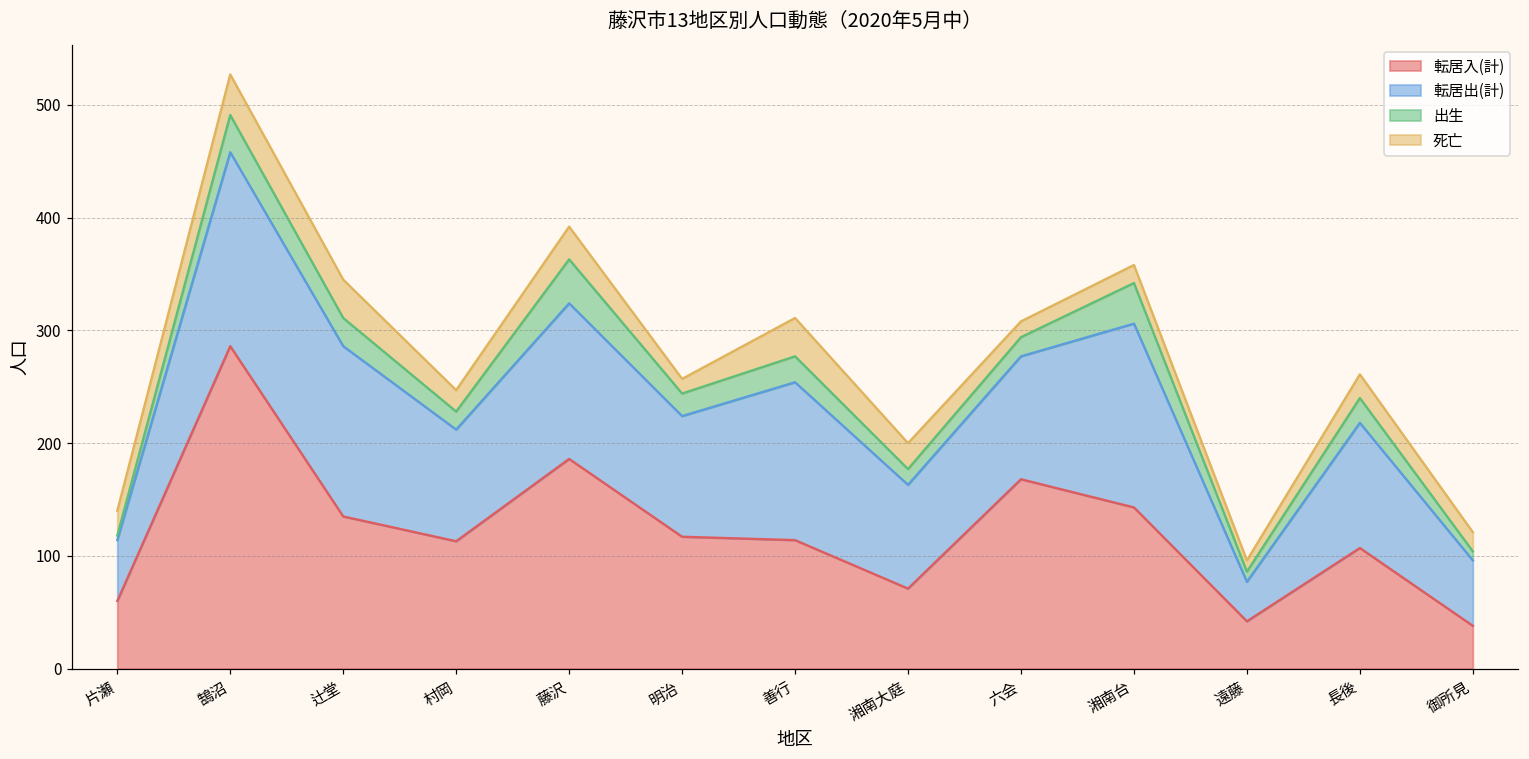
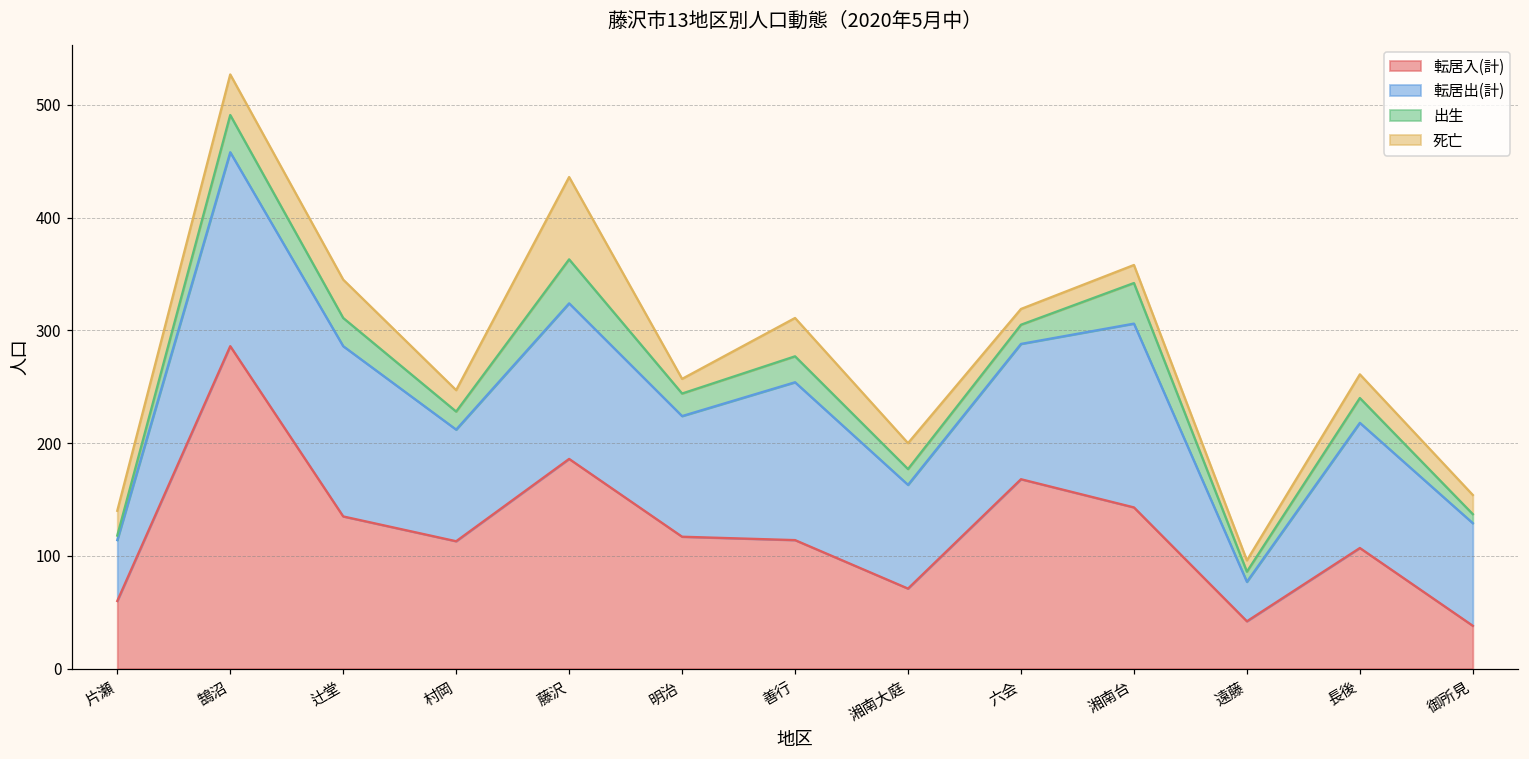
  {
    "転居入(計)": {
      "片瀬": 60,
      "鵠沼": 286,
      "辻堂": 135,
      "村岡": 113,
      "藤沢": 186,
      "明治": 117,
      "善行": 114,
      "湘南大庭": 71,
      "六会": 168,
      "湘南台": 143,
      "遠藤": 42,
      "長後": 107,
      "御所見": 38
    },
    "転居出(計)": {
      "片瀬": 54,
      "鵠沼": 172,
      "辻堂": 151,
      "村岡": 99,
      "藤沢": 138,
      "明治": 107,
      "善行": 140,
      "湘南大庭": 92,
-     "六会": 109,
+     "六会": 120,
      "湘南台": 163,
      "遠藤": 35,
      "長後": 111,
-     "御所見": 58
+     "御所見": 91
    },
    "出生": {
      "片瀬": 4,
      "鵠沼": 33,
      "辻堂": 25,
      "村岡": 16,
      "藤沢": 39,
      "明治": 20,
      "善行": 23,
      "湘南大庭": 14,
      "六会": 17,
      "湘南台": 36,
      "遠藤": 9,
      "長後": 22,
      "御所見": 8
    },
    "死亡": {
      "片瀬": 22,
      "鵠沼": 36,
      "辻堂": 34,
      "村岡": 19,
-     "藤沢": 29,
+     "藤沢": 73,
      "明治": 13,
      "善行": 34,
      "湘南大庭": 23,
      "六会": 14,
      "湘南台": 16,
      "遠藤": 10,
      "長後": 21,
      "御所見": 17
    }
  }
